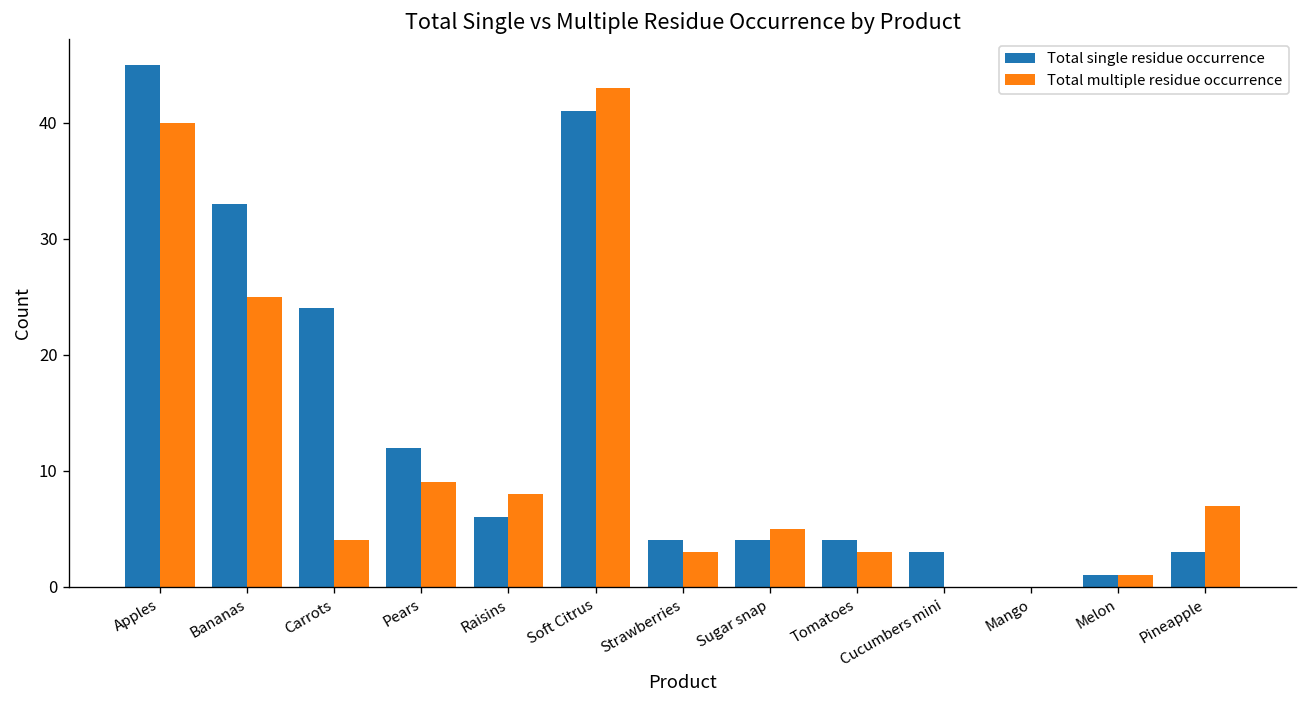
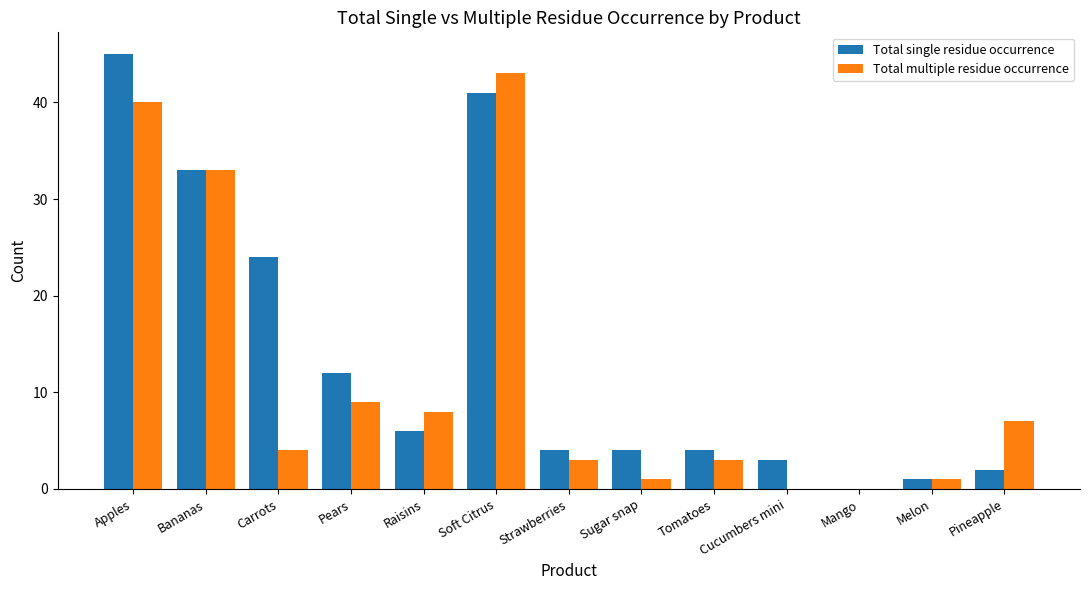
  {
    "Total single residue occurrence": {
      "Apples": 45,
      "Bananas": 33,
      "Carrots": 24,
      "Pears": 12,
      "Raisins": 6,
      "Soft Citrus": 41,
      "Strawberries": 4,
      "Sugar snap": 4,
      "Tomatoes": 4,
      "Cucumbers mini": 3,
      "Mango": 0,
      "Melon": 1,
-     "Pineapple": 3
+     "Pineapple": 2
    },
    "Total multiple residue occurrence": {
      "Apples": 40,
-     "Bananas": 25,
+     "Bananas": 33,
      "Carrots": 4,
      "Pears": 9,
      "Raisins": 8,
      "Soft Citrus": 43,
      "Strawberries": 3,
-     "Sugar snap": 5,
+     "Sugar snap": 1,
      "Tomatoes": 3,
      "Cucumbers mini": 0,
      "Mango": 0,
      "Melon": 1,
      "Pineapple": 7
    }
  }
